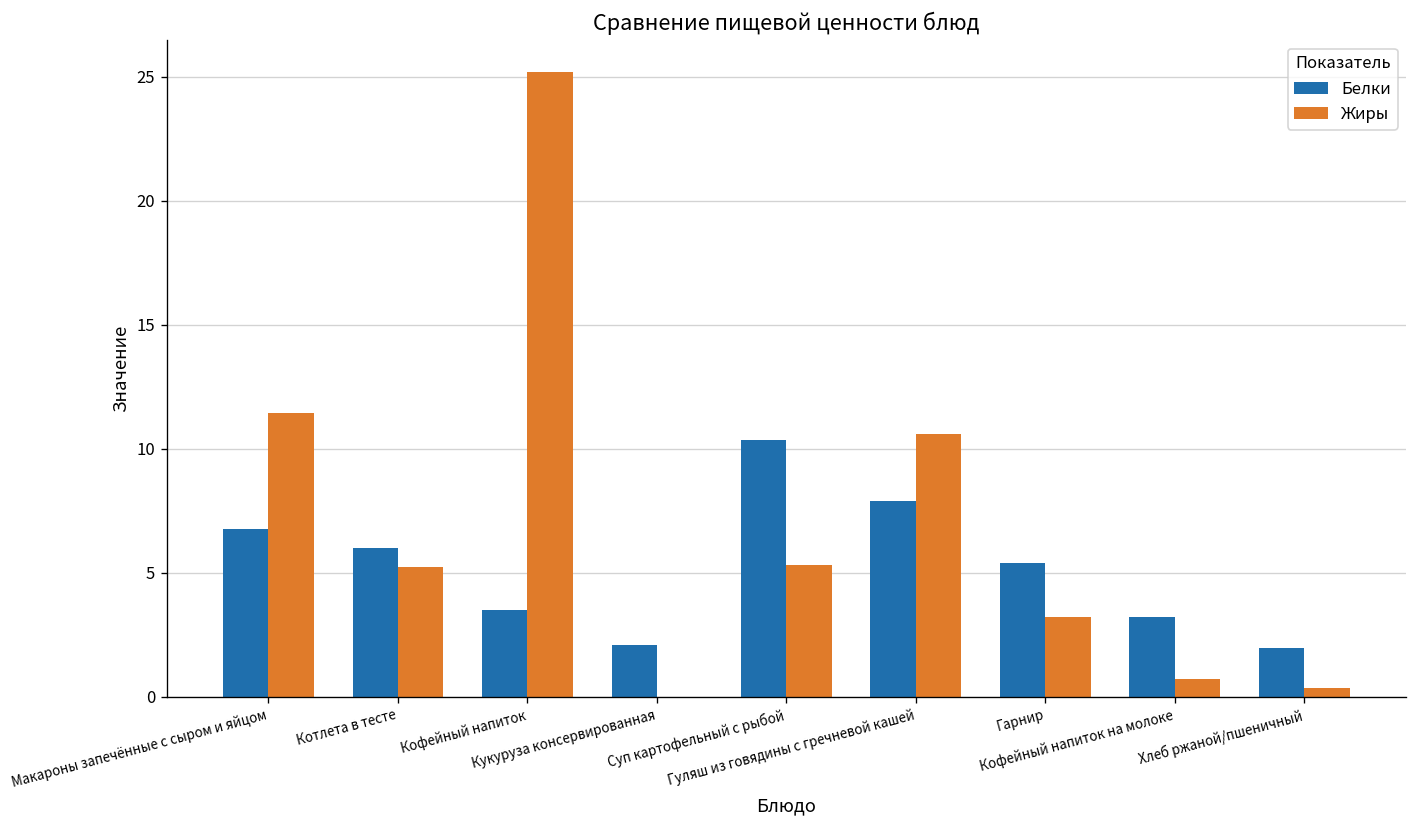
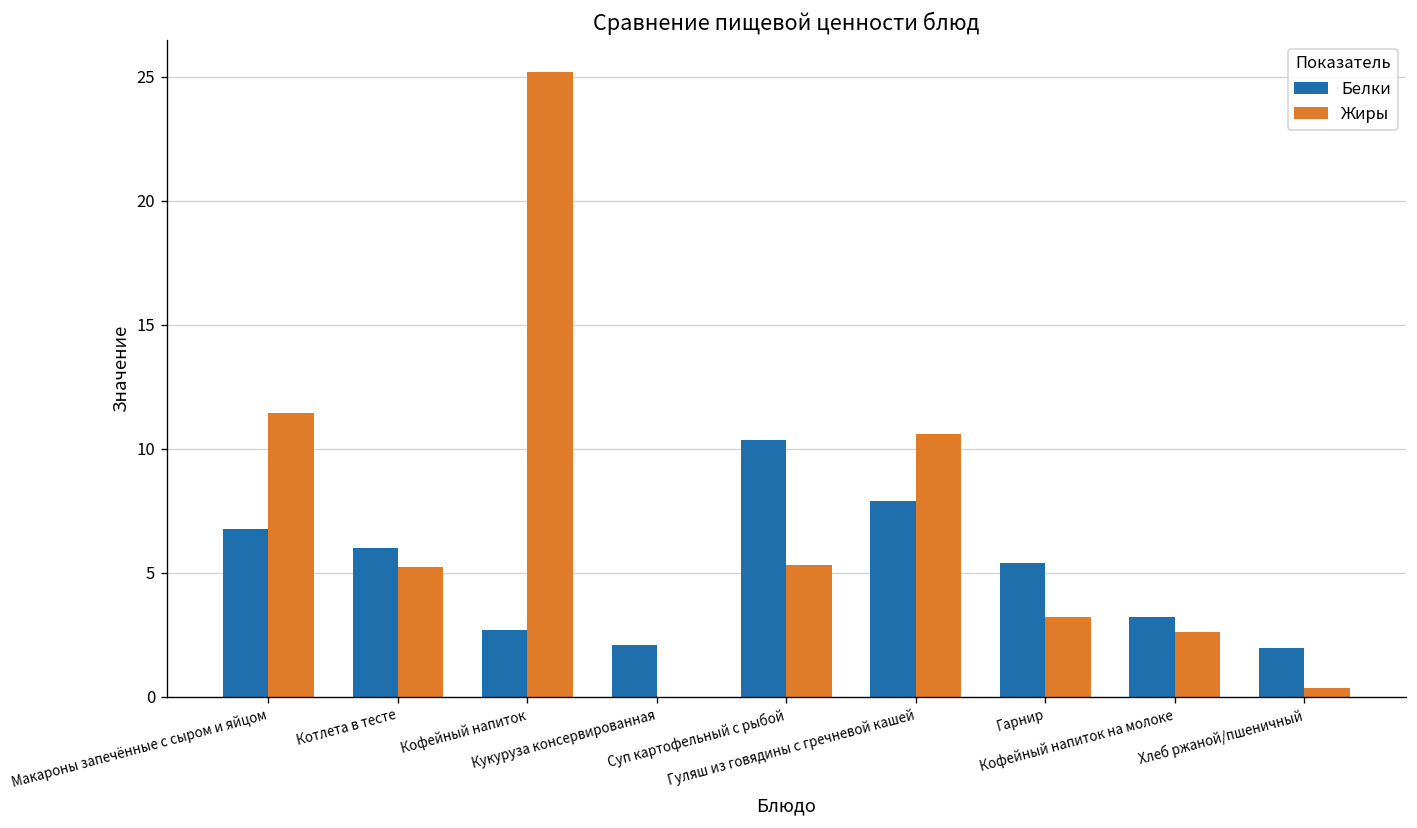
  {
    "Белки": {
      "Макароны запечённые с сыром и яйцом": 6.8,
      "Котлета в тесте": 6.0,
-     "Кофейный напиток": 3.5,
+     "Кофейный напиток": 2.7,
      "Кукуруза консервированная": 2.1,
      "Суп картофельный с рыбой": 10.3,
      "Гуляш из говядины с гречневой кашей": 7.9,
      "Гарнир": 5.4,
      "Кофейный напиток на молоке": 3.2,
      "Хлеб ржаной/пшеничный": 2.0
    },
    "Жиры": {
      "Макароны запечённые с сыром и яйцом": 11.4,
      "Котлета в тесте": 5.2,
      "Кофейный напиток": 25.2,
      "Кукуруза консервированная": 0.0,
      "Суп картофельный с рыбой": 5.3,
      "Гуляш из говядины с гречневой кашей": 10.6,
      "Гарнир": 3.2,
-     "Кофейный напиток на молоке": 0.7,
+     "Кофейный напиток на молоке": 2.6,
      "Хлеб ржаной/пшеничный": 0.4
    }
  }
